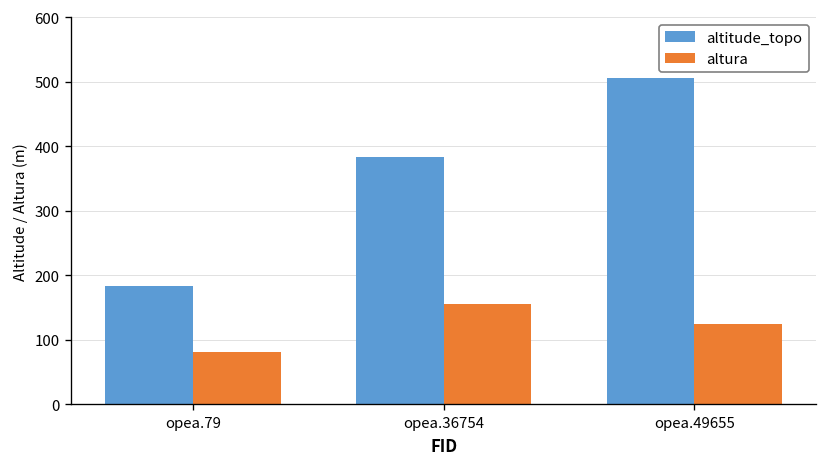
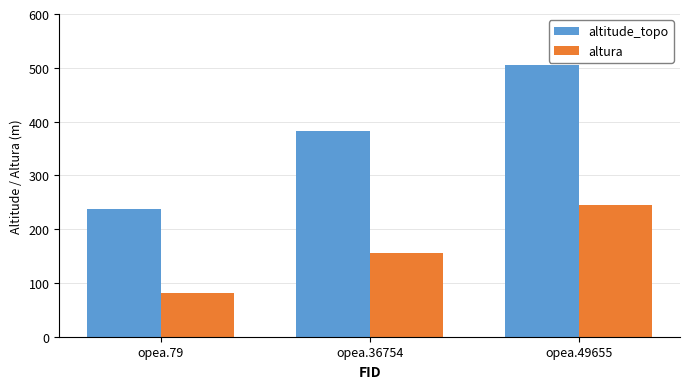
  {
    "altitude_topo": {
-     "opea.79": 180,
+     "opea.79": 240,
      "opea.36754": 380,
      "opea.49655": 510
    },
    "altura": {
      "opea.79": 80,
      "opea.36754": 160,
-     "opea.49655": 120
+     "opea.49655": 240
    }
  }
